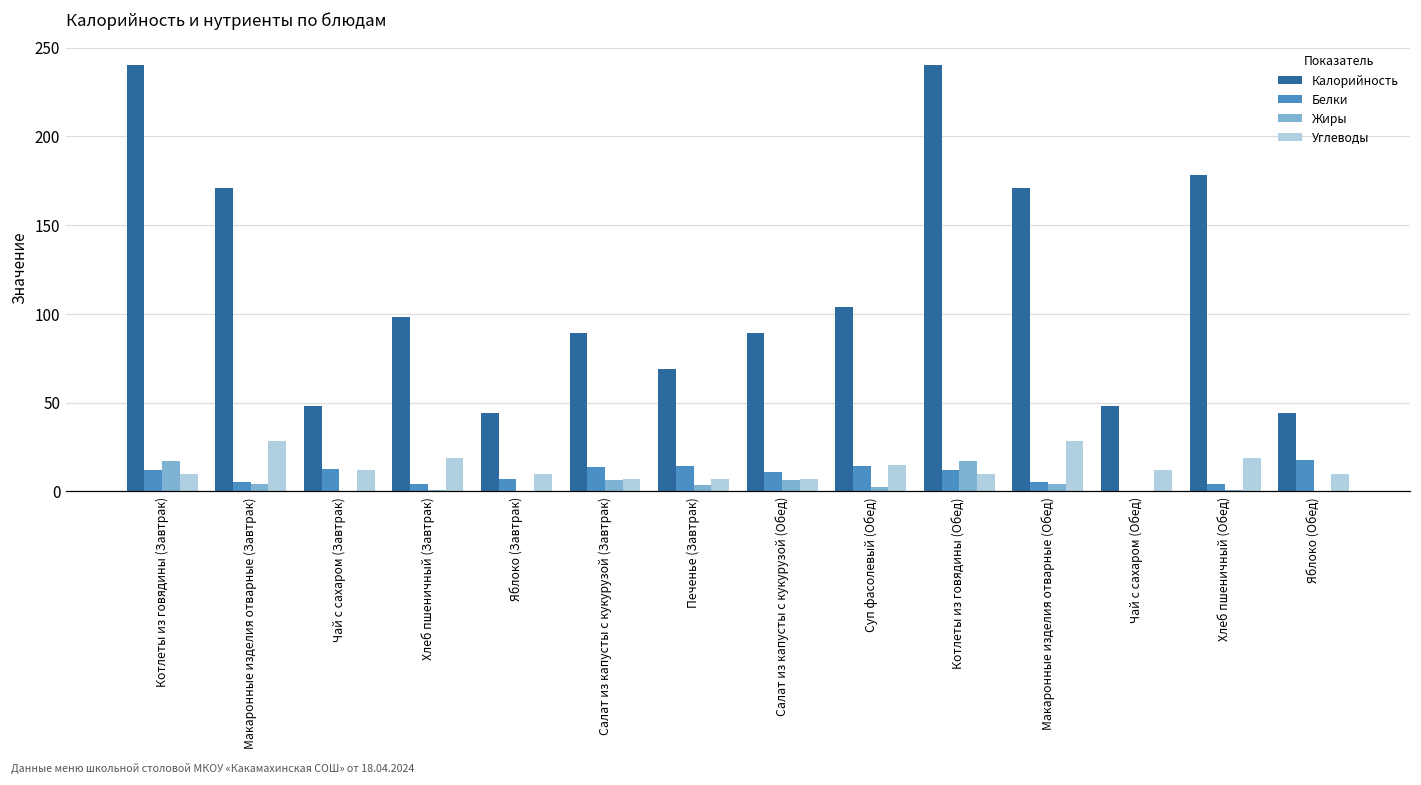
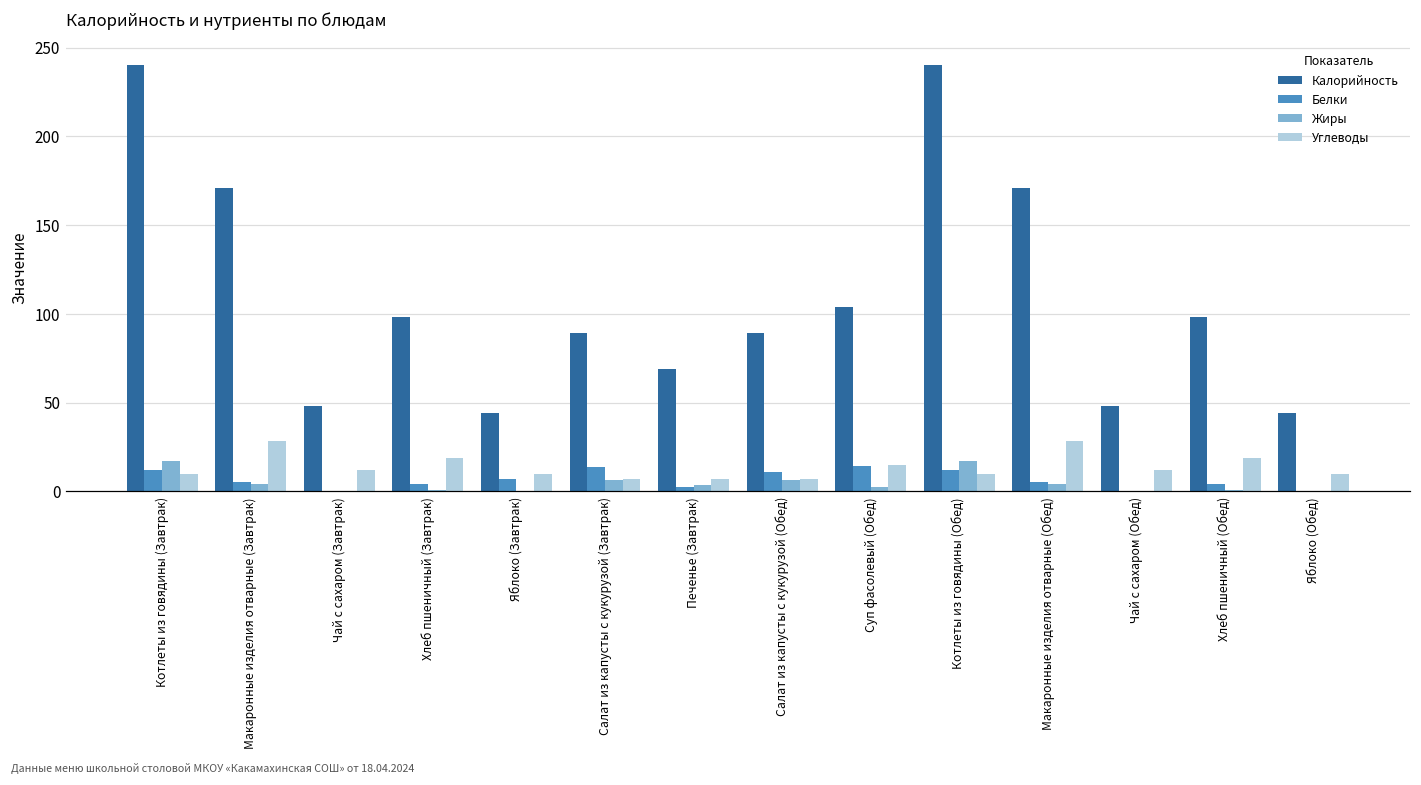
  {
    "Калорийность": {
      "Котлеты из говядины (Завтрак)": 240,
      "Макаронные изделия отварные (Завтрак)": 171,
      "Чай с сахаром (Завтрак)": 48,
      "Хлеб пшеничный (Завтрак)": 98,
      "Яблоко (Завтрак)": 44,
      "Салат из капусты с кукурузой (Завтрак)": 89,
      "Печенье (Завтрак)": 69,
      "Салат из капусты с кукурузой (Обед)": 89,
      "Суп фасолевый (Обед)": 104,
      "Котлеты из говядины (Обед)": 240,
      "Макаронные изделия отварные (Обед)": 171,
      "Чай с сахаром (Обед)": 48,
-     "Хлеб пшеничный (Обед)": 178,
+     "Хлеб пшеничный (Обед)": 98,
      "Яблоко (Обед)": 44
    },
    "Белки": {
      "Котлеты из говядины (Завтрак)": 12,
      "Макаронные изделия отварные (Завтрак)": 5,
-     "Чай с сахаром (Завтрак)": 13,
+     "Чай с сахаром (Завтрак)": 0,
      "Хлеб пшеничный (Завтрак)": 4,
      "Яблоко (Завтрак)": 7,
      "Салат из капусты с кукурузой (Завтрак)": 13,
-     "Печенье (Завтрак)": 14,
+     "Печенье (Завтрак)": 2,
      "Салат из капусты с кукурузой (Обед)": 11,
      "Суп фасолевый (Обед)": 14,
      "Котлеты из говядины (Обед)": 12,
      "Макаронные изделия отварные (Обед)": 5,
      "Хлеб пшеничный (Обед)": 4,
-     "Яблоко (Обед)": 18
+     "Яблоко (Обед)": 0
    }
  }
